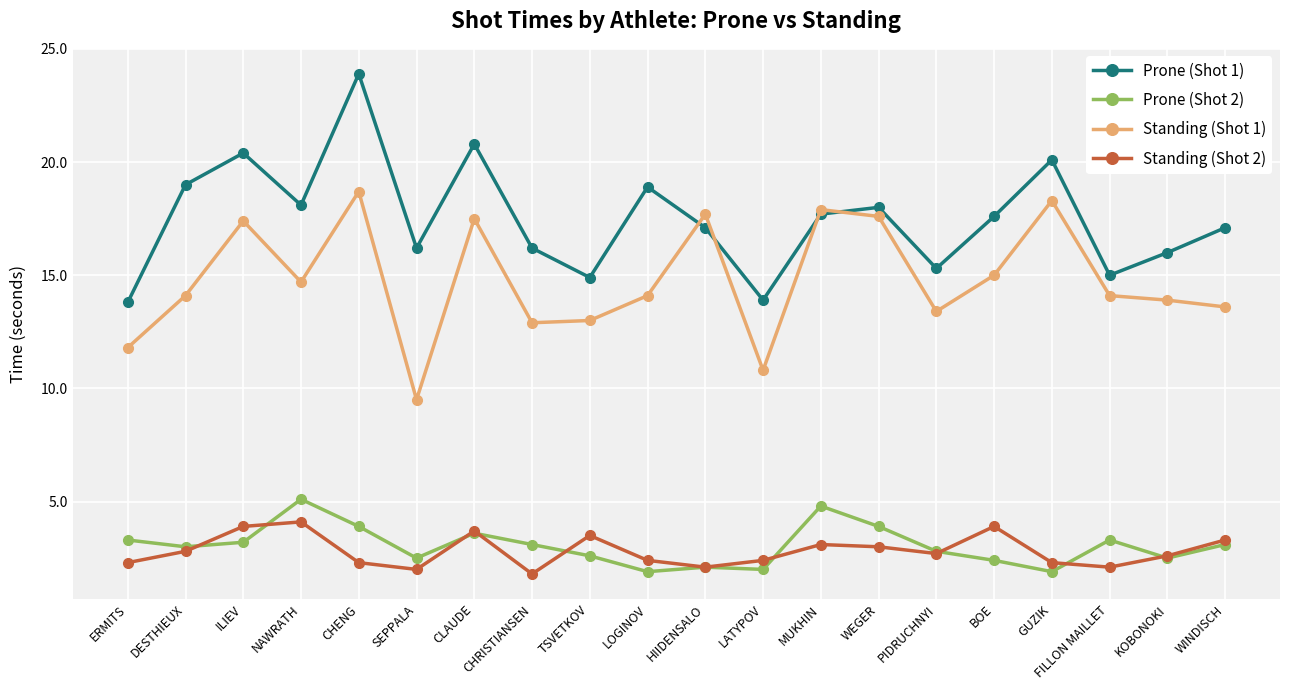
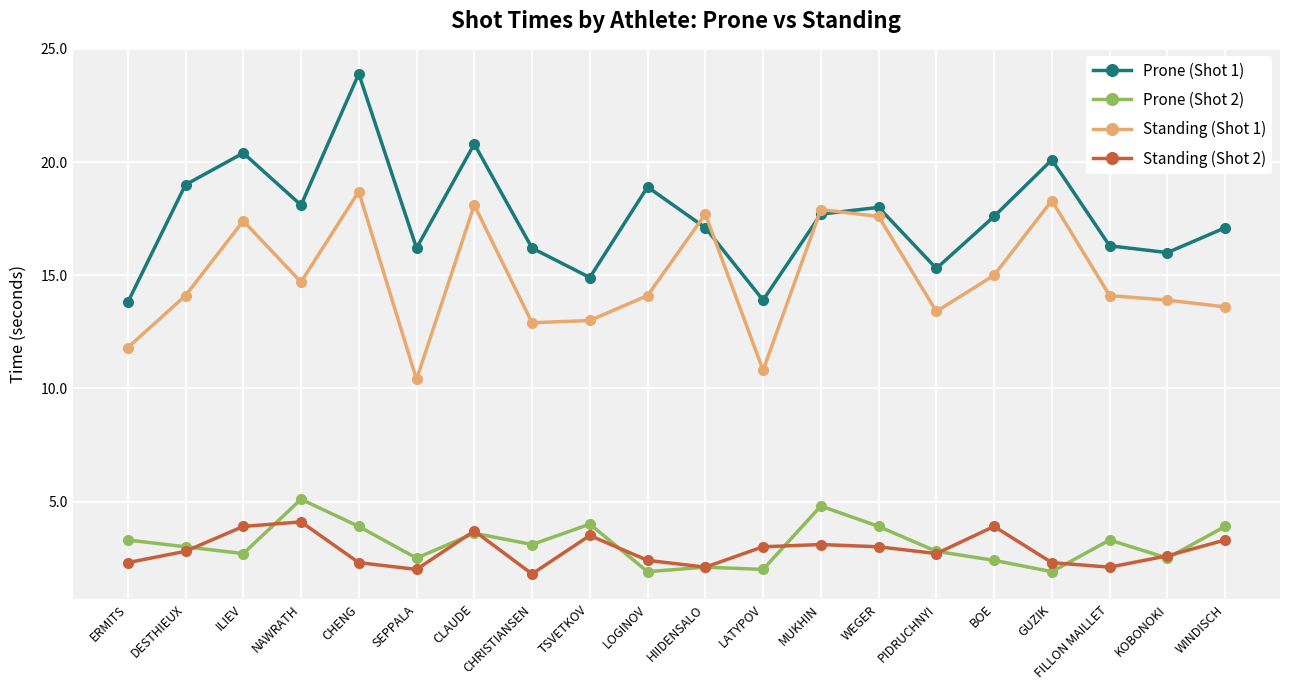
  {
    "Prone (Shot 1)": {
      "ERMITS": 13.8,
      "DESTHIEUX": 19.0,
      "ILIEV": 20.4,
      "NAWRATH": 18.1,
      "CHENG": 23.9,
      "SEPPALA": 16.2,
      "CLAUDE": 20.8,
      "CHRISTIANSEN": 16.2,
      "TSVETKOV": 14.9,
      "LOGINOV": 18.9,
      "HIIDENSALO": 17.1,
      "LATYPOV": 13.9,
      "MUKHIN": 17.7,
      "WEGER": 18.0,
      "PIDRUCHNYI": 15.3,
      "BOE": 17.6,
      "GUZIK": 20.1,
-     "FILLON MAILLET": 15.0,
+     "FILLON MAILLET": 16.3,
      "KOBONOKI": 16.0,
      "WINDISCH": 17.1
    },
    "Prone (Shot 2)": {
      "ERMITS": 3.3,
      "DESTHIEUX": 3.0,
-     "ILIEV": 3.2,
+     "ILIEV": 2.7,
      "NAWRATH": 5.1,
      "CHENG": 3.9,
      "SEPPALA": 2.5,
      "CHRISTIANSEN": 3.1,
-     "TSVETKOV": 2.6,
+     "TSVETKOV": 4.0,
      "LOGINOV": 1.9,
      "LATYPOV": 2.0,
      "MUKHIN": 4.8,
      "WEGER": 3.9,
      "BOE": 2.4,
      "GUZIK": 1.9,
      "FILLON MAILLET": 3.3,
-     "WINDISCH": 3.1
+     "WINDISCH": 3.9
    },
    "Standing (Shot 1)": {
      "ERMITS": 11.8,
      "DESTHIEUX": 14.1,
      "ILIEV": 17.4,
      "NAWRATH": 14.7,
      "CHENG": 18.7,
-     "SEPPALA": 9.5,
-     "CLAUDE": 17.5,
+     "SEPPALA": 10.4,
+     "CLAUDE": 18.1,
      "CHRISTIANSEN": 12.9,
      "TSVETKOV": 13.0,
      "LOGINOV": 14.1,
      "HIIDENSALO": 17.7,
      "LATYPOV": 10.8,
      "MUKHIN": 17.9,
      "WEGER": 17.6,
      "PIDRUCHNYI": 13.4,
      "BOE": 15.0,
      "GUZIK": 18.3,
      "FILLON MAILLET": 14.1,
      "KOBONOKI": 13.9,
      "WINDISCH": 13.6
    },
    "Standing (Shot 2)": {
      "ERMITS": 2.3,
      "DESTHIEUX": 2.8,
      "ILIEV": 3.9,
      "NAWRATH": 4.1,
      "CHENG": 2.3,
      "SEPPALA": 2.0,
      "CHRISTIANSEN": 1.8,
      "TSVETKOV": 3.5,
      "LOGINOV": 2.4,
-     "LATYPOV": 2.4,
+     "LATYPOV": 3.0,
      "MUKHIN": 3.1,
      "WEGER": 3.0,
      "BOE": 3.9,
      "GUZIK": 2.3,
      "FILLON MAILLET": 2.1,
      "WINDISCH": 3.3
    }
  }
